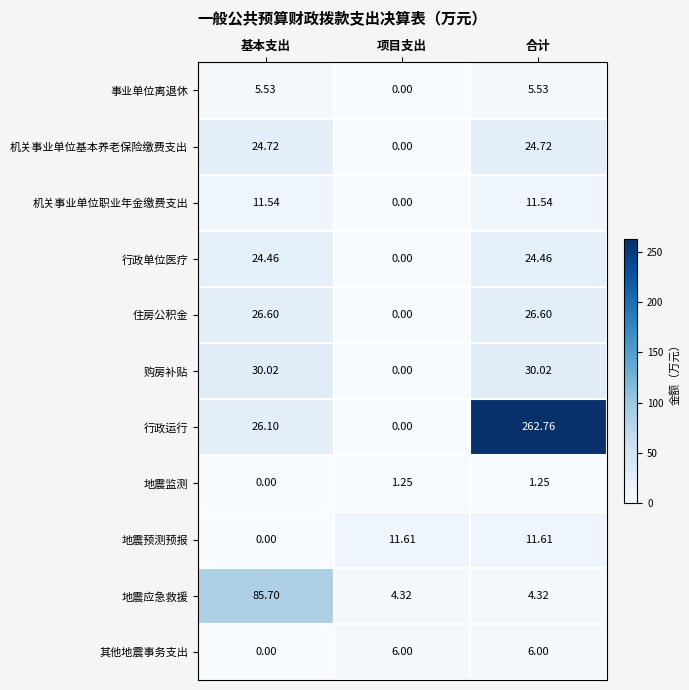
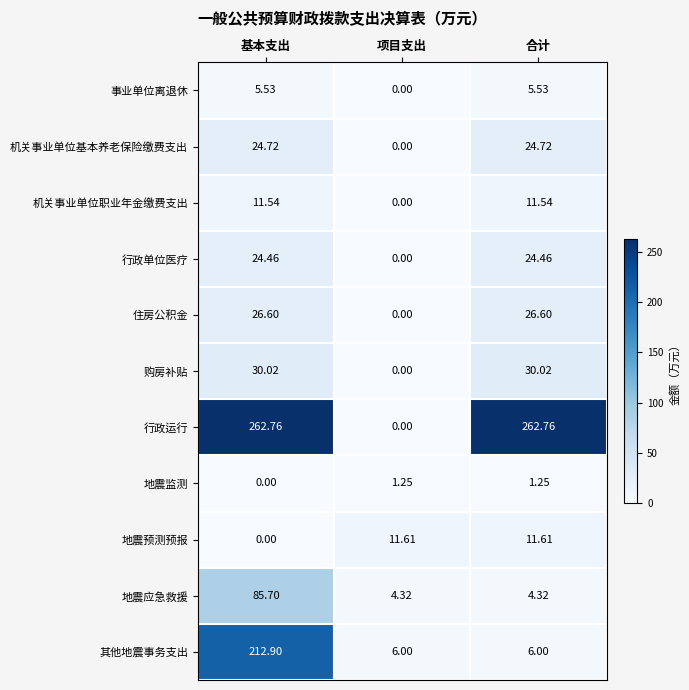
  {
    "事业单位离退休": {
      "基本支出": 5.53,
      "项目支出": 0.00,
      "合计": 5.53
    },
    "机关事业单位基本养老保险缴费支出": {
      "基本支出": 24.72,
      "项目支出": 0.00,
      "合计": 24.72
    },
    "机关事业单位职业年金缴费支出": {
      "基本支出": 11.54,
      "项目支出": 0.00,
      "合计": 11.54
    },
    "行政单位医疗": {
      "基本支出": 24.46,
      "项目支出": 0.00,
      "合计": 24.46
    },
    "住房公积金": {
      "基本支出": 26.60,
      "项目支出": 0.00,
      "合计": 26.60
    },
    "购房补贴": {
      "基本支出": 30.02,
      "项目支出": 0.00,
      "合计": 30.02
    },
    "行政运行": {
-     "基本支出": 26.10,
+     "基本支出": 262.76,
      "项目支出": 0.00,
      "合计": 262.76
    },
    "地震监测": {
      "基本支出": 0.00,
      "项目支出": 1.25,
      "合计": 1.25
    },
    "地震预测预报": {
      "基本支出": 0.00,
      "项目支出": 11.61,
      "合计": 11.61
    },
    "地震应急救援": {
      "基本支出": 85.70,
      "项目支出": 4.32,
      "合计": 4.32
    },
    "其他地震事务支出": {
-     "基本支出": 0.00,
+     "基本支出": 212.90,
      "项目支出": 6.00,
      "合计": 6.00
    }
  }
